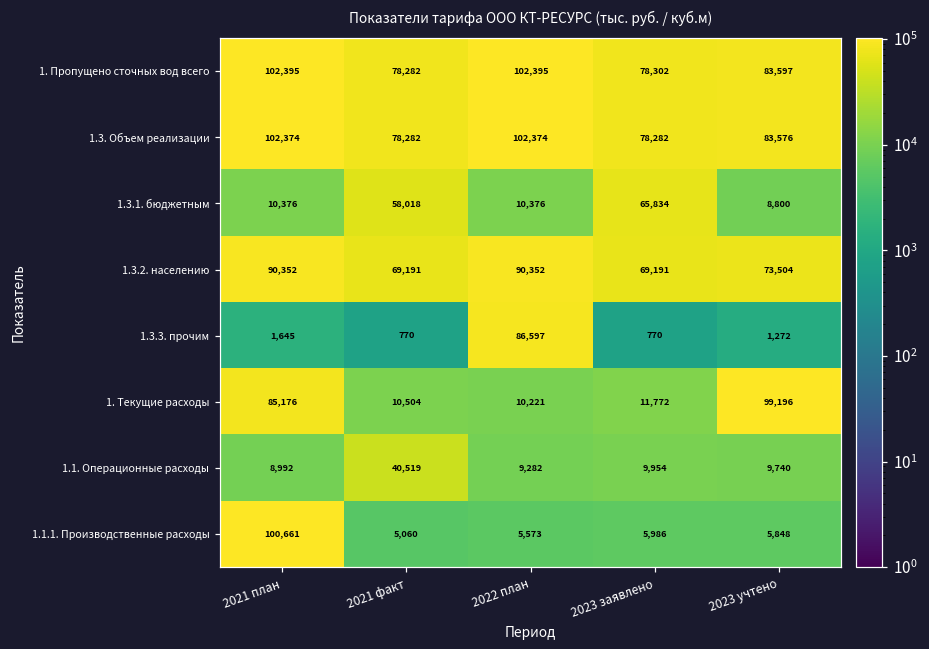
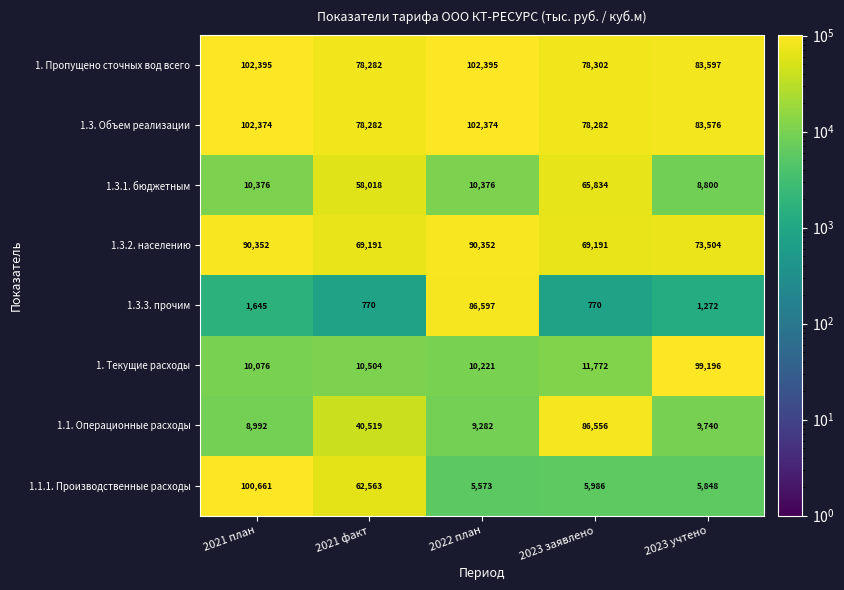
  {
    "1. Пропущено сточных вод всего": {
      "2021 план": "102,395",
      "2021 факт": "78,282",
      "2022 план": "102,395",
      "2023 заявлено": "78,302",
      "2023 учтено": "83,597"
    },
    "1.3. Объем реализации": {
      "2021 план": "102,374",
      "2021 факт": "78,282",
      "2022 план": "102,374",
      "2023 заявлено": "78,282",
      "2023 учтено": "83,576"
    },
    "1.3.1. бюджетным": {
      "2021 план": "10,376",
      "2021 факт": "58,018",
      "2022 план": "10,376",
      "2023 заявлено": "65,834",
      "2023 учтено": "8,800"
    },
    "1.3.2. населению": {
      "2021 план": "90,352",
      "2021 факт": "69,191",
      "2022 план": "90,352",
      "2023 заявлено": "69,191",
      "2023 учтено": "73,504"
    },
    "1.3.3. прочим": {
      "2021 план": "1,645",
      "2021 факт": "770",
      "2022 план": "86,597",
      "2023 заявлено": "770",
      "2023 учтено": "1,272"
    },
    "1. Текущие расходы": {
-     "2021 план": "85,176",
+     "2021 план": "10,076",
      "2021 факт": "10,504",
      "2022 план": "10,221",
      "2023 заявлено": "11,772",
      "2023 учтено": "99,196"
    },
    "1.1. Операционные расходы": {
      "2021 план": "8,992",
      "2021 факт": "40,519",
      "2022 план": "9,282",
-     "2023 заявлено": "9,954",
+     "2023 заявлено": "86,556",
      "2023 учтено": "9,740"
    },
    "1.1.1. Производственные расходы": {
      "2021 план": "100,661",
-     "2021 факт": "5,060",
+     "2021 факт": "62,563",
      "2022 план": "5,573",
      "2023 заявлено": "5,986",
      "2023 учтено": "5,848"
    }
  }
